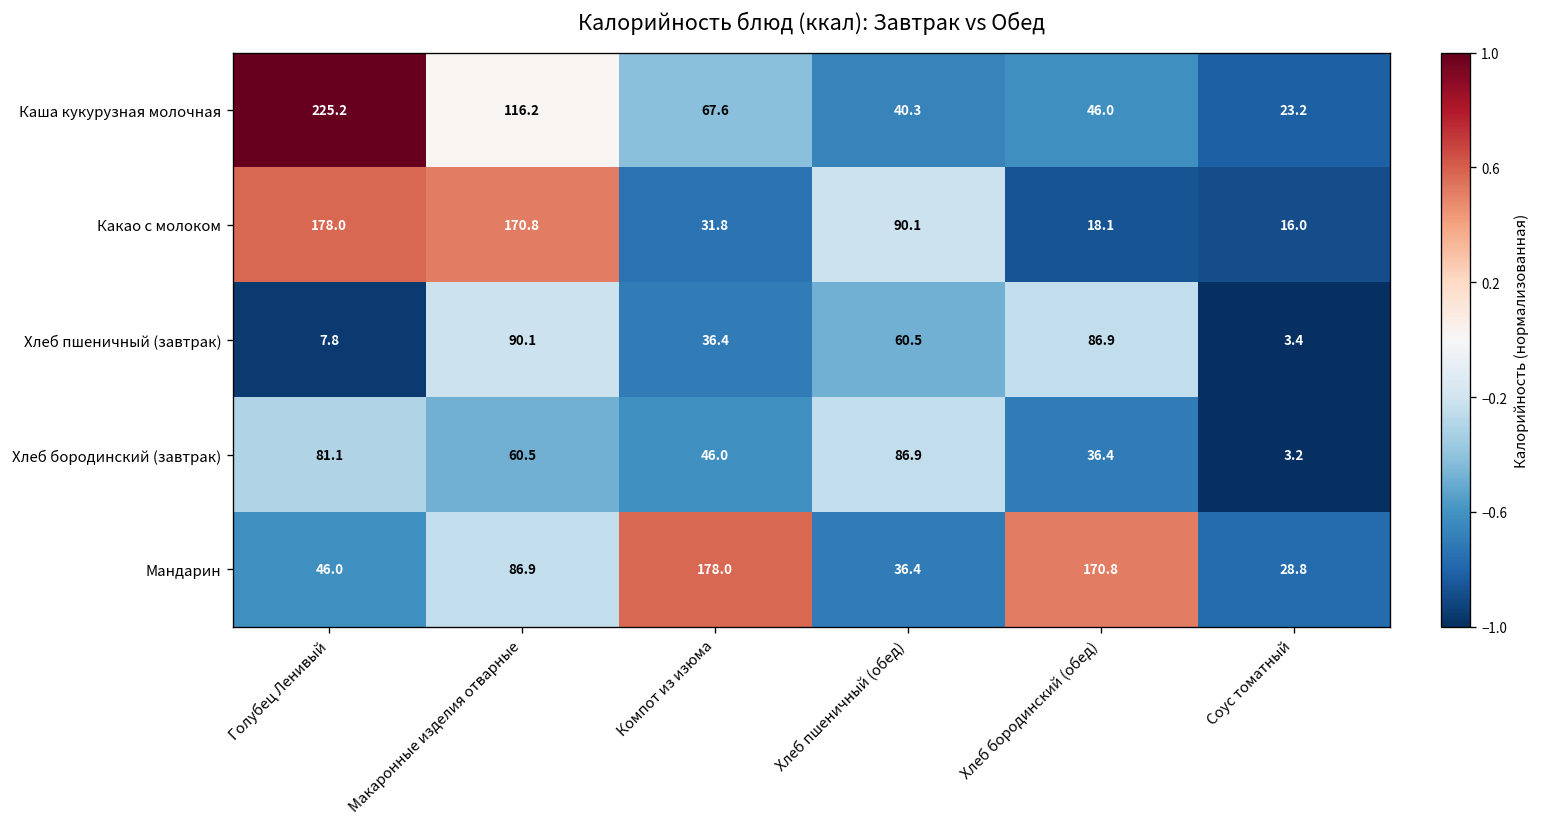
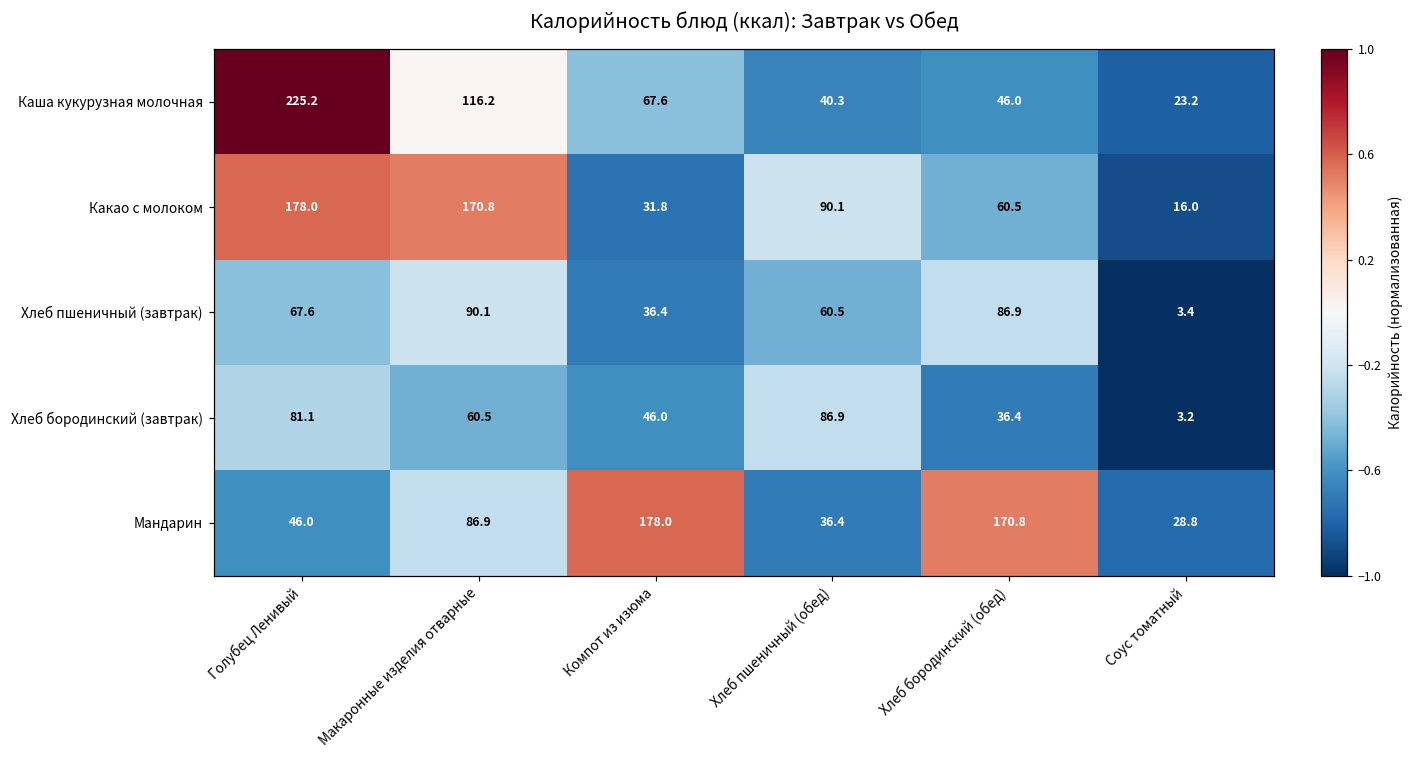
  {
    "Каша кукурузная молочная": {
      "Голубец Ленивый": 225.2,
      "Макаронные изделия отварные": 116.2,
      "Компот из изюма": 67.6,
      "Хлеб пшеничный (обед)": 40.3,
      "Хлеб бородинский (обед)": 46.0,
      "Соус томатный": 23.2
    },
    "Какао с молоком": {
      "Голубец Ленивый": 178.0,
      "Макаронные изделия отварные": 170.8,
      "Компот из изюма": 31.8,
      "Хлеб пшеничный (обед)": 90.1,
-     "Хлеб бородинский (обед)": 18.1,
+     "Хлеб бородинский (обед)": 60.5,
      "Соус томатный": 16.0
    },
    "Хлеб пшеничный (завтрак)": {
-     "Голубец Ленивый": 7.8,
+     "Голубец Ленивый": 67.6,
      "Макаронные изделия отварные": 90.1,
      "Компот из изюма": 36.4,
      "Хлеб пшеничный (обед)": 60.5,
      "Хлеб бородинский (обед)": 86.9,
      "Соус томатный": 3.4
    },
    "Хлеб бородинский (завтрак)": {
      "Голубец Ленивый": 81.1,
      "Макаронные изделия отварные": 60.5,
      "Компот из изюма": 46.0,
      "Хлеб пшеничный (обед)": 86.9,
      "Хлеб бородинский (обед)": 36.4,
      "Соус томатный": 3.2
    },
    "Мандарин": {
      "Голубец Ленивый": 46.0,
      "Макаронные изделия отварные": 86.9,
      "Компот из изюма": 178.0,
      "Хлеб пшеничный (обед)": 36.4,
      "Хлеб бородинский (обед)": 170.8,
      "Соус томатный": 28.8
    }
  }
